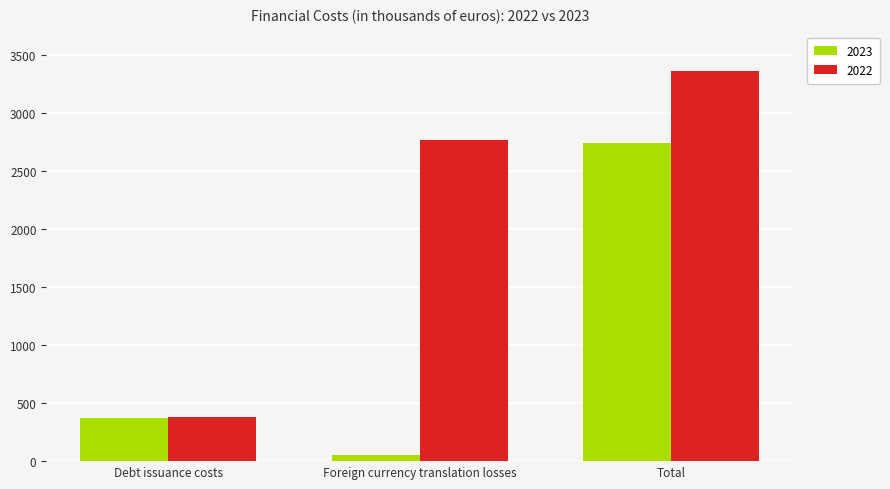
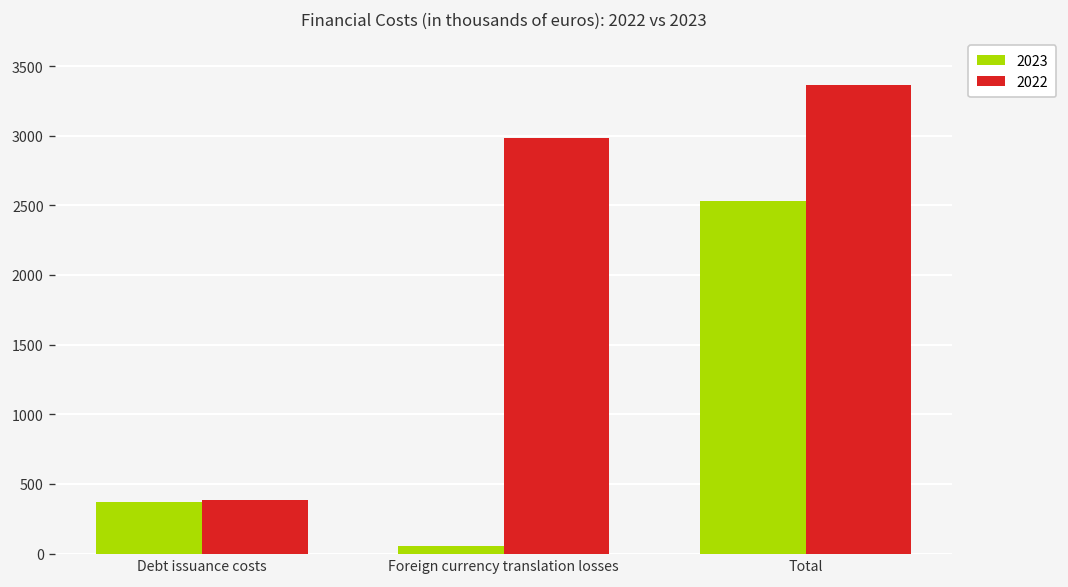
  {
    "2023": {
      "Debt issuance costs": 370,
      "Foreign currency translation losses": 50,
-     "Total": 2740
+     "Total": 2530
    },
    "2022": {
      "Debt issuance costs": 380,
-     "Foreign currency translation losses": 2770,
+     "Foreign currency translation losses": 2980,
      "Total": 3360
    }
  }
